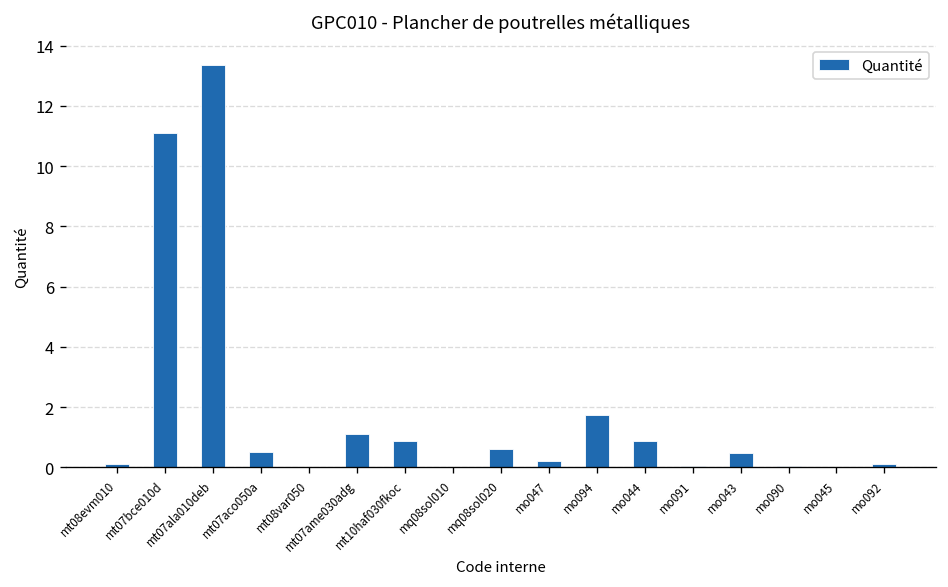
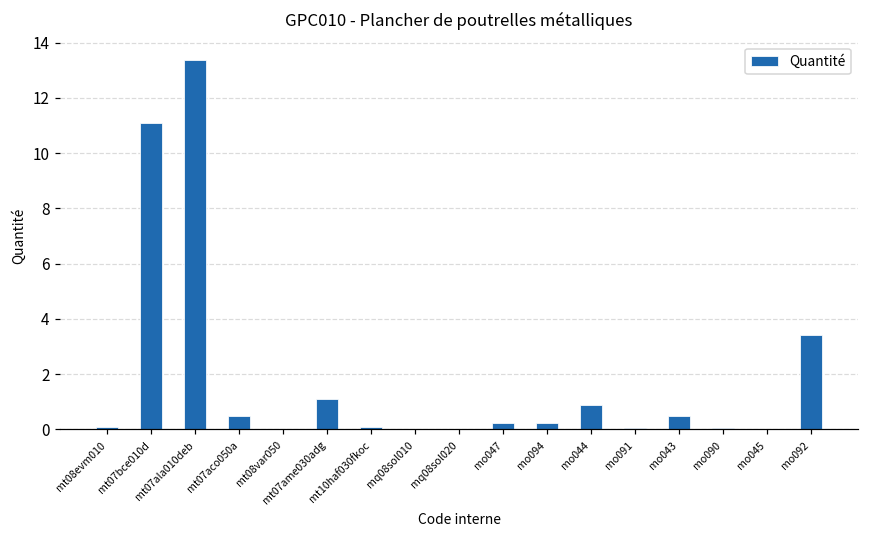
  {
    "mt08evm010": 0.1,
    "mt07bce010d": 11.1,
    "mt07ala010deb": 13.4,
    "mt07aco050a": 0.5,
    "mt07ame030adg": 1.1,
-   "mt10haf030fkoc": 0.9,
-   "mq08sol020": 0.6,
+   "mt10haf030fkoc": 0.1,
+   "mq08sol020": 0.0,
    "mo047": 0.2,
-   "mo094": 1.7,
+   "mo094": 0.2,
    "mo044": 0.9,
    "mo043": 0.5,
-   "mo092": 0.1
+   "mo092": 3.4
  }
